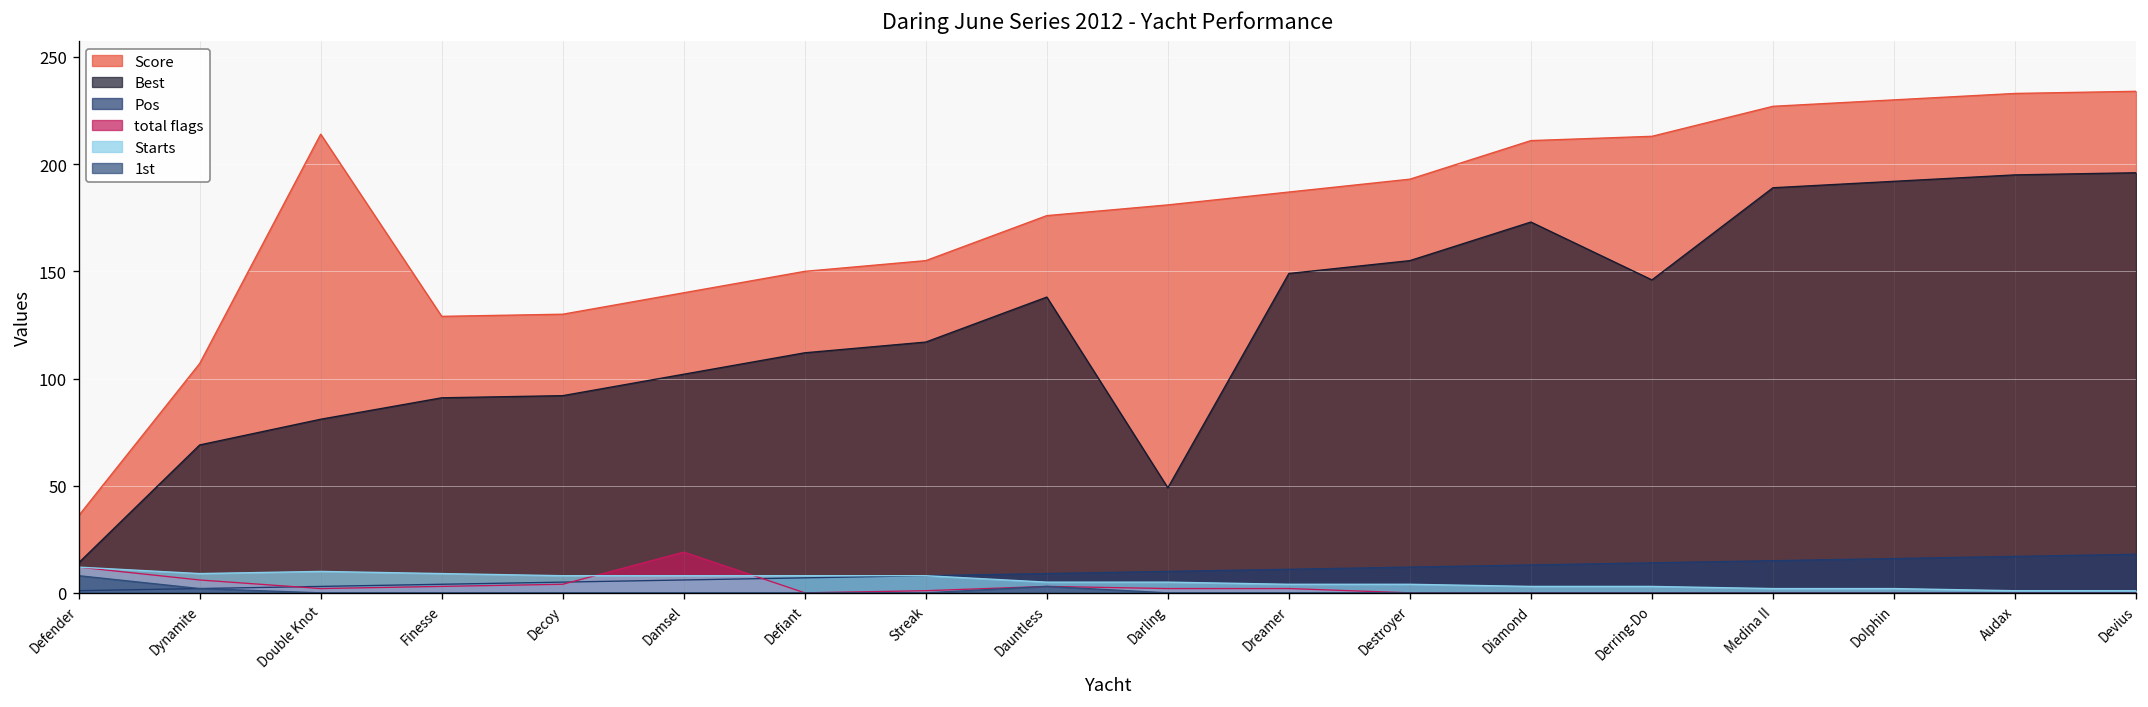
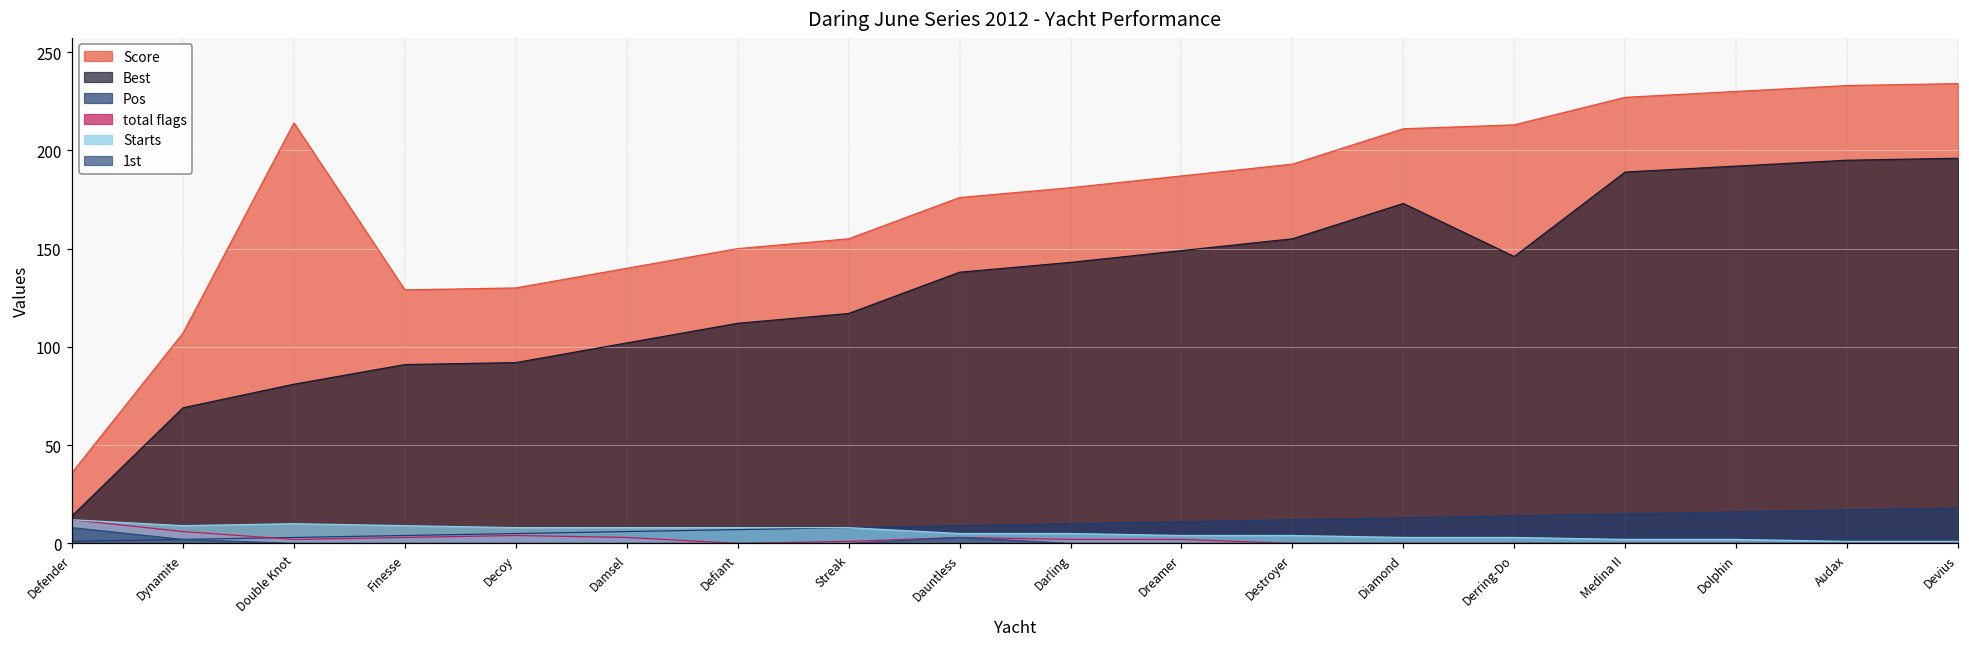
  {
    "Score": {
      "Defender": 36,
      "Dynamite": 107,
      "Double Knot": 214,
      "Finesse": 129,
      "Decoy": 130,
      "Damsel": 140,
      "Defiant": 150,
      "Streak": 155,
      "Dauntless": 176,
      "Darling": 181,
      "Dreamer": 187,
      "Destroyer": 193,
      "Diamond": 211,
      "Derring-Do": 213,
      "Medina II": 227,
      "Dolphin": 230,
      "Audax": 233,
      "Devius": 234
    },
    "Best": {
      "Defender": 14,
      "Dynamite": 69,
      "Double Knot": 81,
      "Finesse": 91,
      "Decoy": 92,
      "Damsel": 102,
      "Defiant": 112,
      "Streak": 117,
      "Dauntless": 138,
-     "Darling": 49,
+     "Darling": 143,
      "Dreamer": 149,
      "Destroyer": 155,
      "Diamond": 173,
      "Derring-Do": 146,
      "Medina II": 189,
      "Dolphin": 192,
      "Audax": 195,
      "Devius": 196
    },
    "total flags": {
      "Dynamite": 6,
-     "Damsel": 19,
+     "Damsel": 3,
      "Darling": 2,
      "Dreamer": 2
    },
    "Starts": {
      "Dynamite": 9,
      "Double Knot": 10,
      "Finesse": 9,
      "Decoy": 8,
      "Damsel": 8,
      "Dauntless": 5,
      "Darling": 5,
      "Dreamer": 4,
      "Destroyer": 4,
      "Diamond": 3,
      "Derring-Do": 3,
      "Medina II": 2,
      "Dolphin": 2
    }
  }
